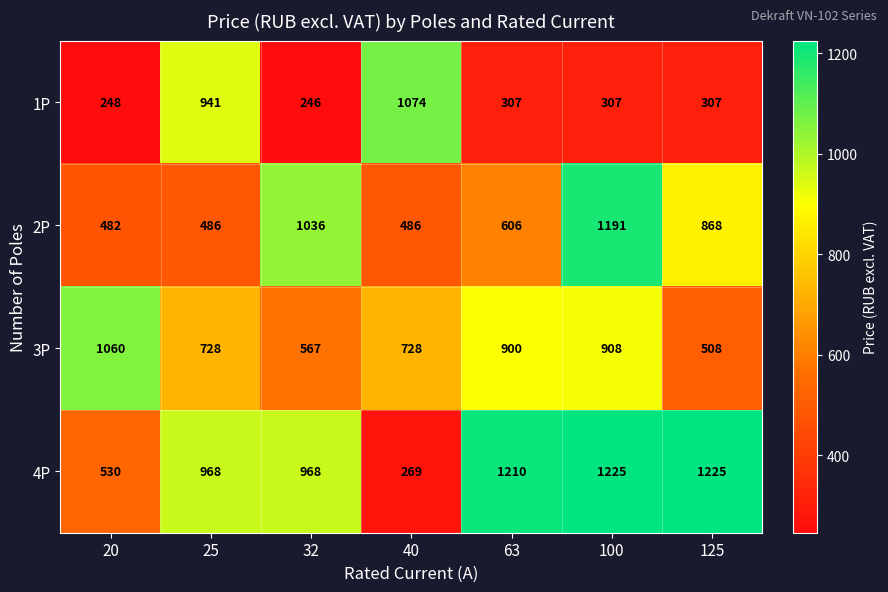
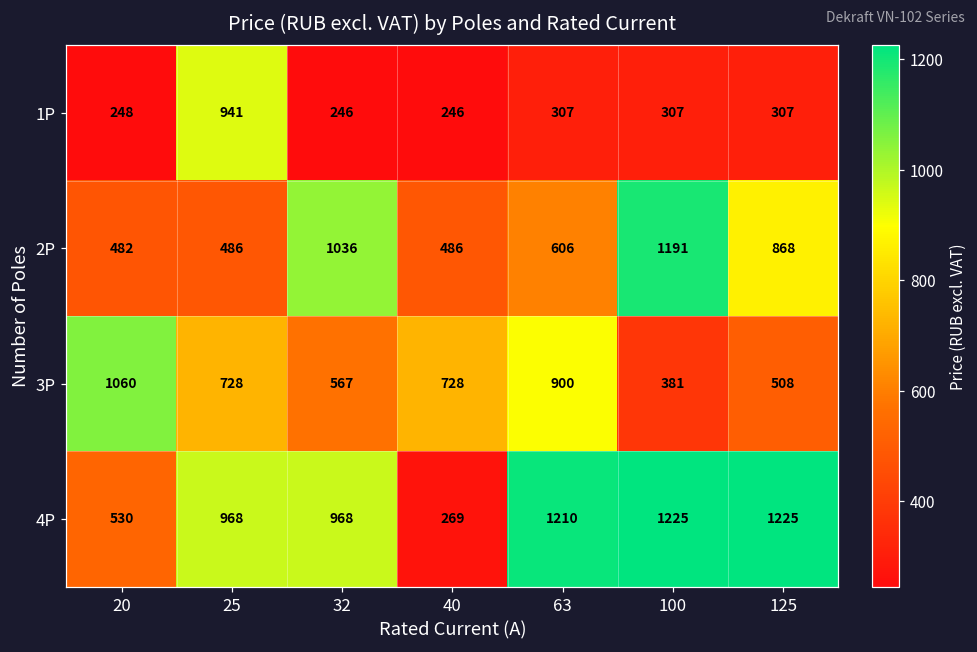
  {
    "1P": {
      "20": 248,
      "25": 941,
      "32": 246,
-     "40": 1074,
+     "40": 246,
      "63": 307,
      "100": 307,
      "125": 307
    },
    "2P": {
      "20": 482,
      "25": 486,
      "32": 1036,
      "40": 486,
      "63": 606,
      "100": 1191,
      "125": 868
    },
    "3P": {
      "20": 1060,
      "25": 728,
      "32": 567,
      "40": 728,
      "63": 900,
-     "100": 908,
+     "100": 381,
      "125": 508
    },
    "4P": {
      "20": 530,
      "25": 968,
      "32": 968,
      "40": 269,
      "63": 1210,
      "100": 1225,
      "125": 1225
    }
  }
